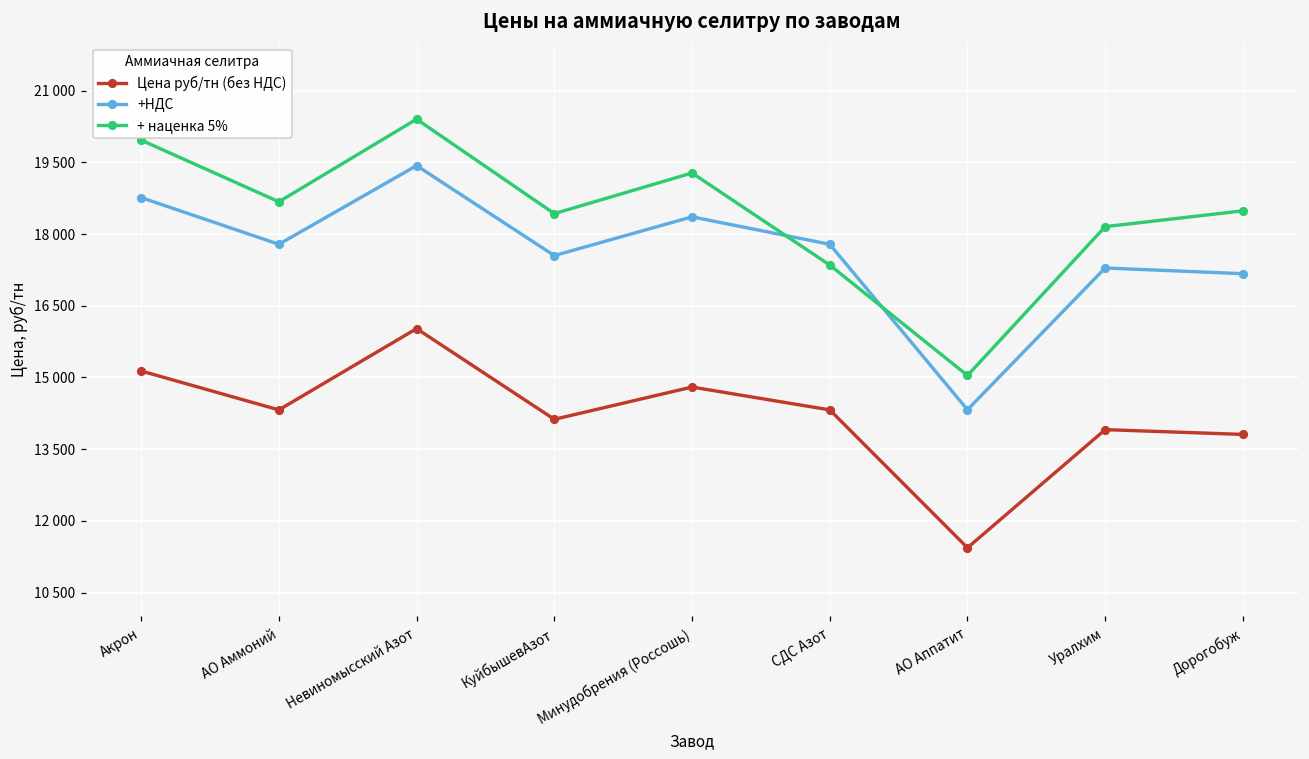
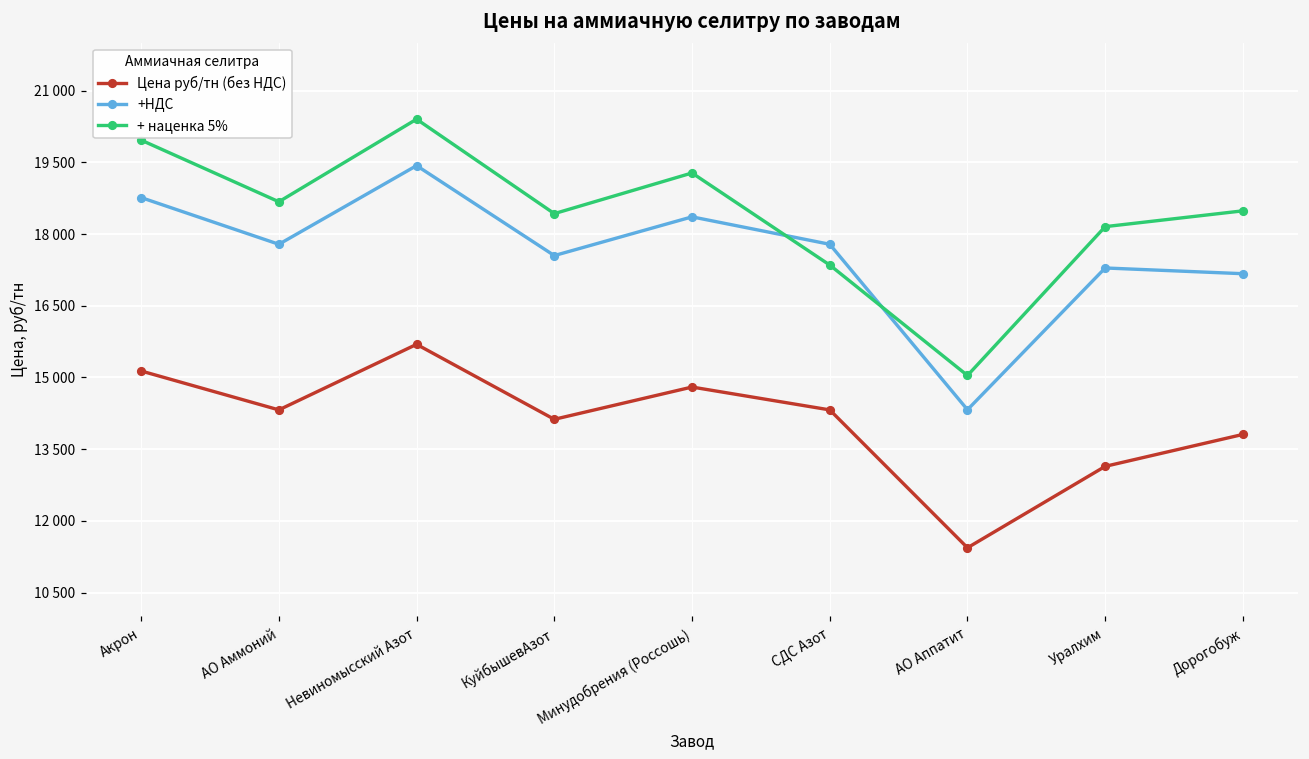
  {
    "Цена руб/тн (без НДС)": {
      "Акрон": 15100,
      "АО Аммоний": 14300,
-     "Невиномысский Азот": 16000,
+     "Невиномысский Азот": 15700,
      "КуйбышевАзот": 14100,
      "Минудобрения (Россошь)": 14800,
      "СДС Азот": 14300,
      "АО Аппатит": 11400,
-     "Уралхим": 13900,
+     "Уралхим": 13100,
      "Дорогобуж": 13800
    },
    "+НДС": {
      "Акрон": 18800,
      "АО Аммоний": 17800,
      "Невиномысский Азот": 19400,
      "КуйбышевАзот": 17500,
      "Минудобрения (Россошь)": 18400,
      "СДС Азот": 17800,
      "АО Аппатит": 14300,
      "Уралхим": 17300,
      "Дорогобуж": 17200
    },
    "+ наценка 5%": {
      "Акрон": 20000,
      "АО Аммоний": 18700,
      "Невиномысский Азот": 20400,
      "КуйбышевАзот": 18400,
      "Минудобрения (Россошь)": 19300,
      "СДС Азот": 17400,
      "АО Аппатит": 15000,
      "Уралхим": 18200,
      "Дорогобуж": 18500
    }
  }
